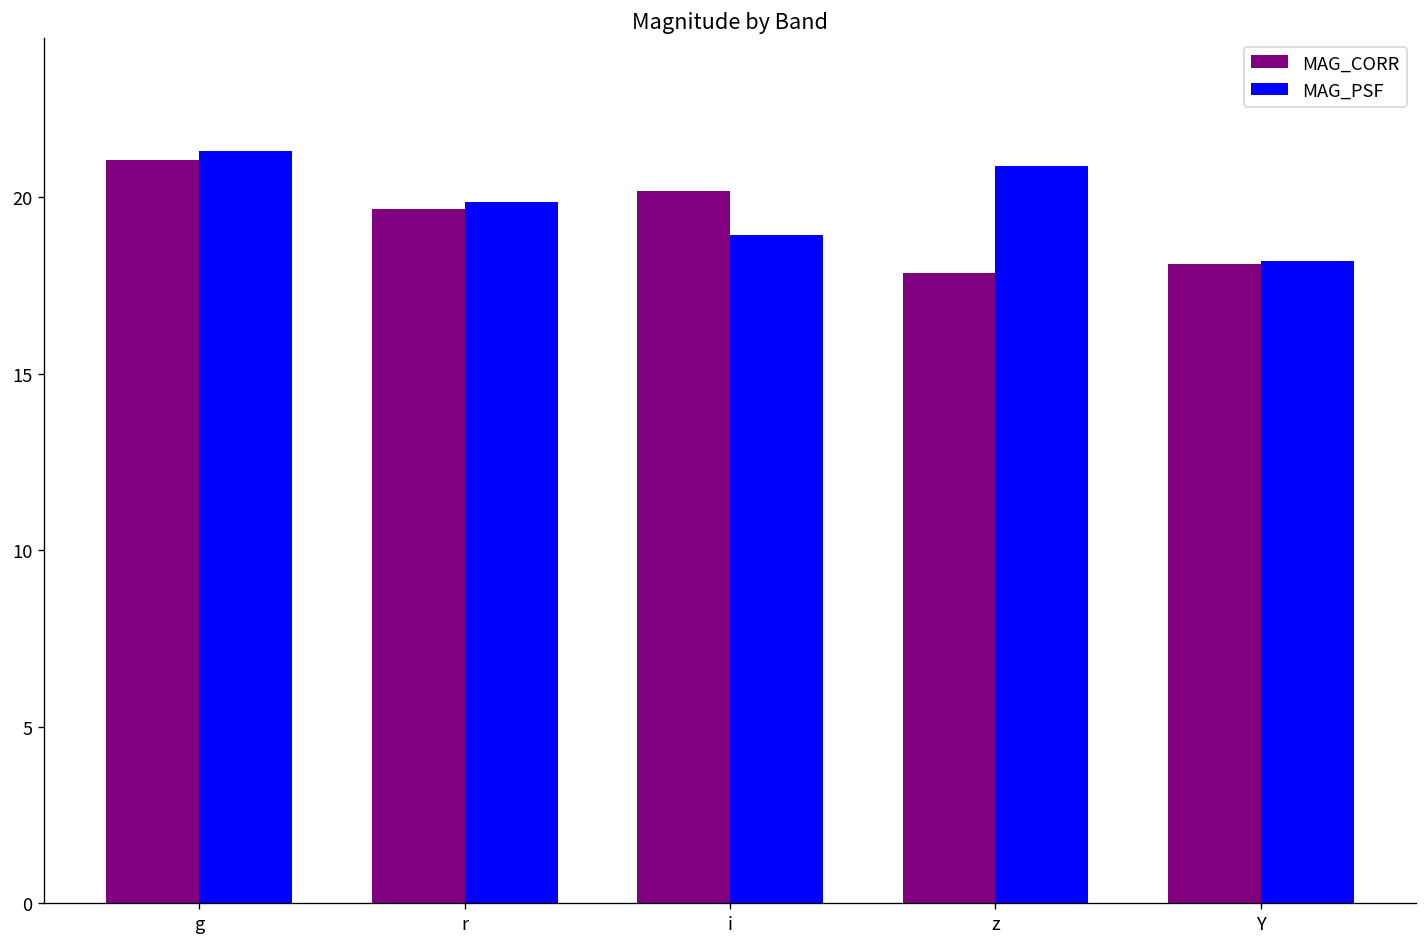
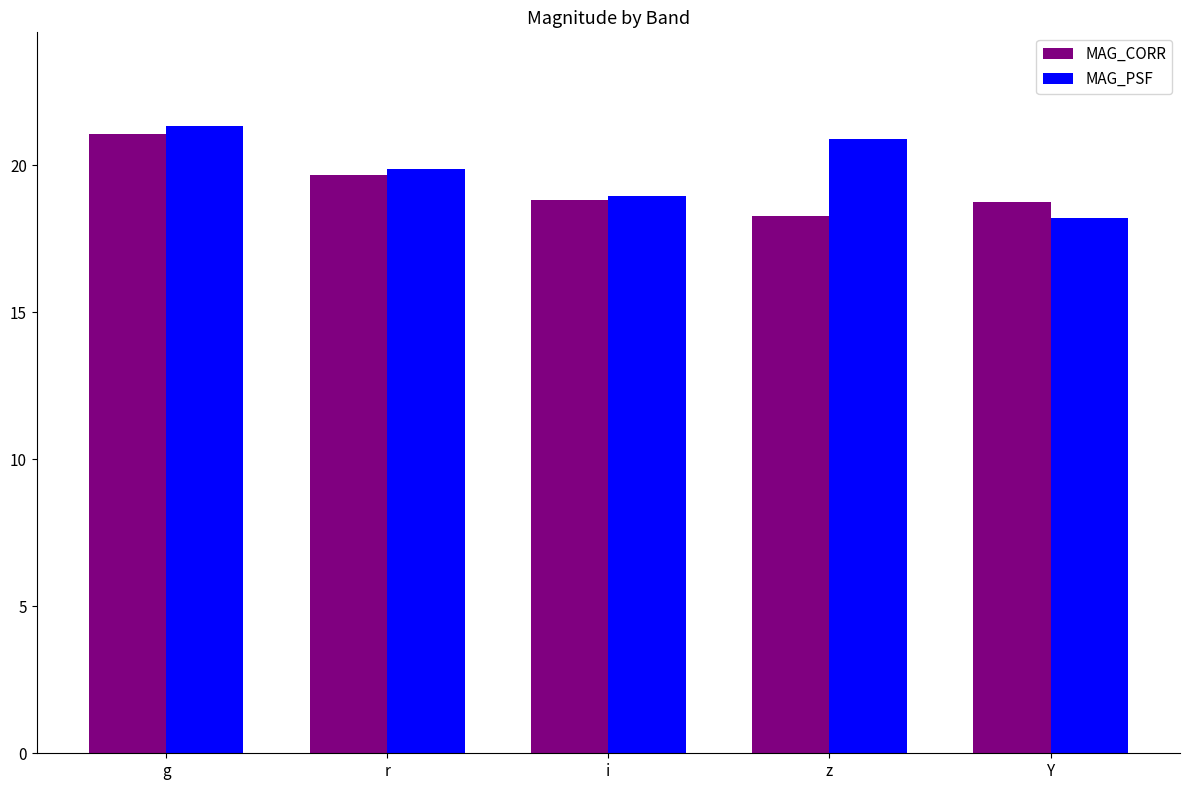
  {
    "MAG_CORR": {
      "g": 21.1,
      "r": 19.7,
-     "i": 20.2,
-     "z": 17.9,
-     "Y": 18.1
+     "i": 18.8,
+     "z": 18.3,
+     "Y": 18.8
    },
    "MAG_PSF": {
      "g": 21.3,
      "r": 19.9,
      "i": 18.9,
      "z": 20.9,
      "Y": 18.2
    }
  }
